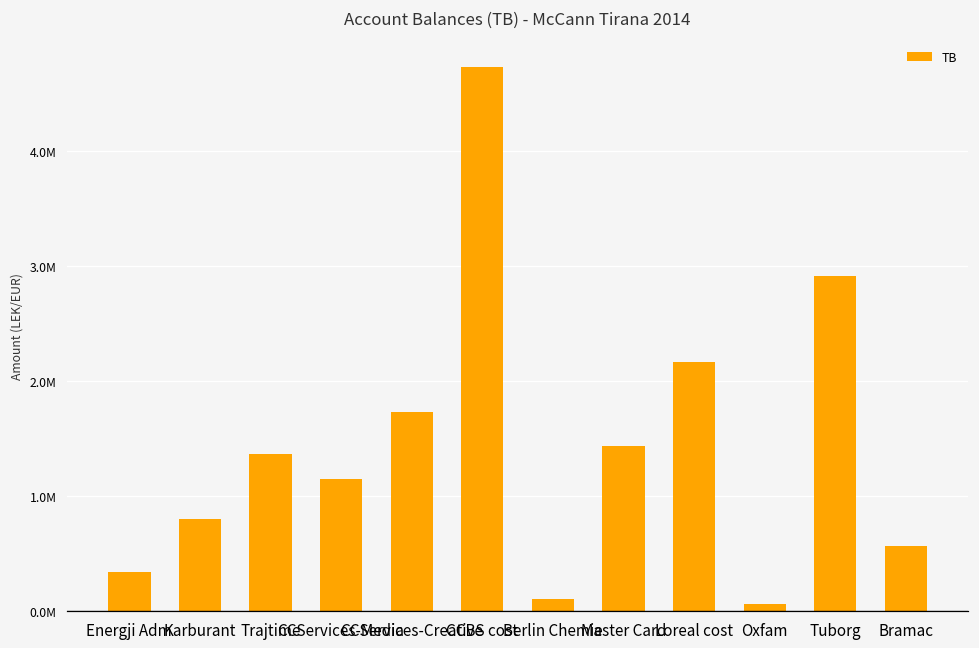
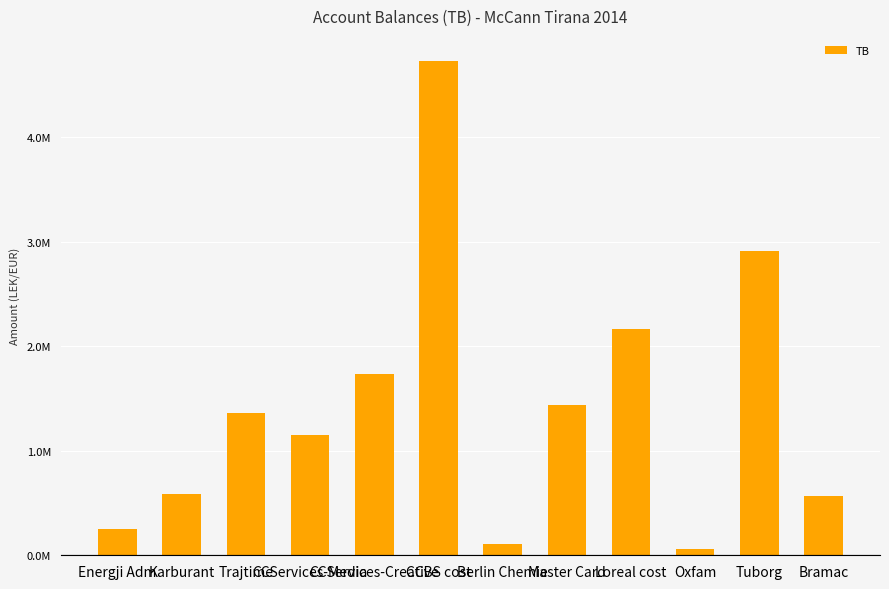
  {
-   "Energji Adm": 340000,
-   "Karburant": 800000,
+   "Energji Adm": 250000,
+   "Karburant": 590000,
    "Loreal cost": 2170000,
    "Oxfam": 60000,
    "Tuborg": 2920000,
    "Bramac": 570000
  }
